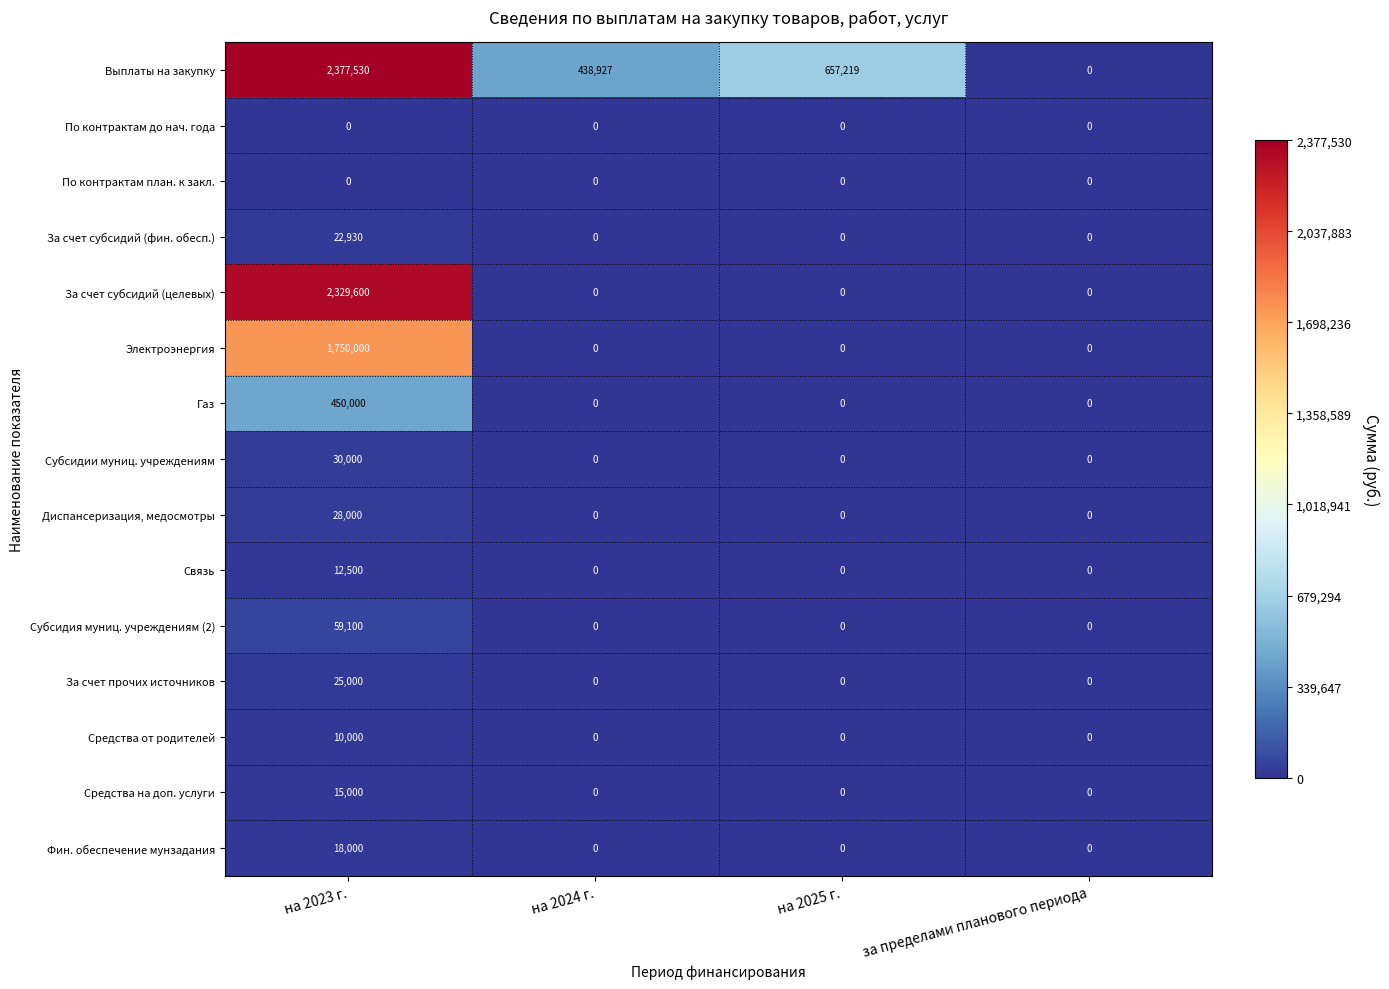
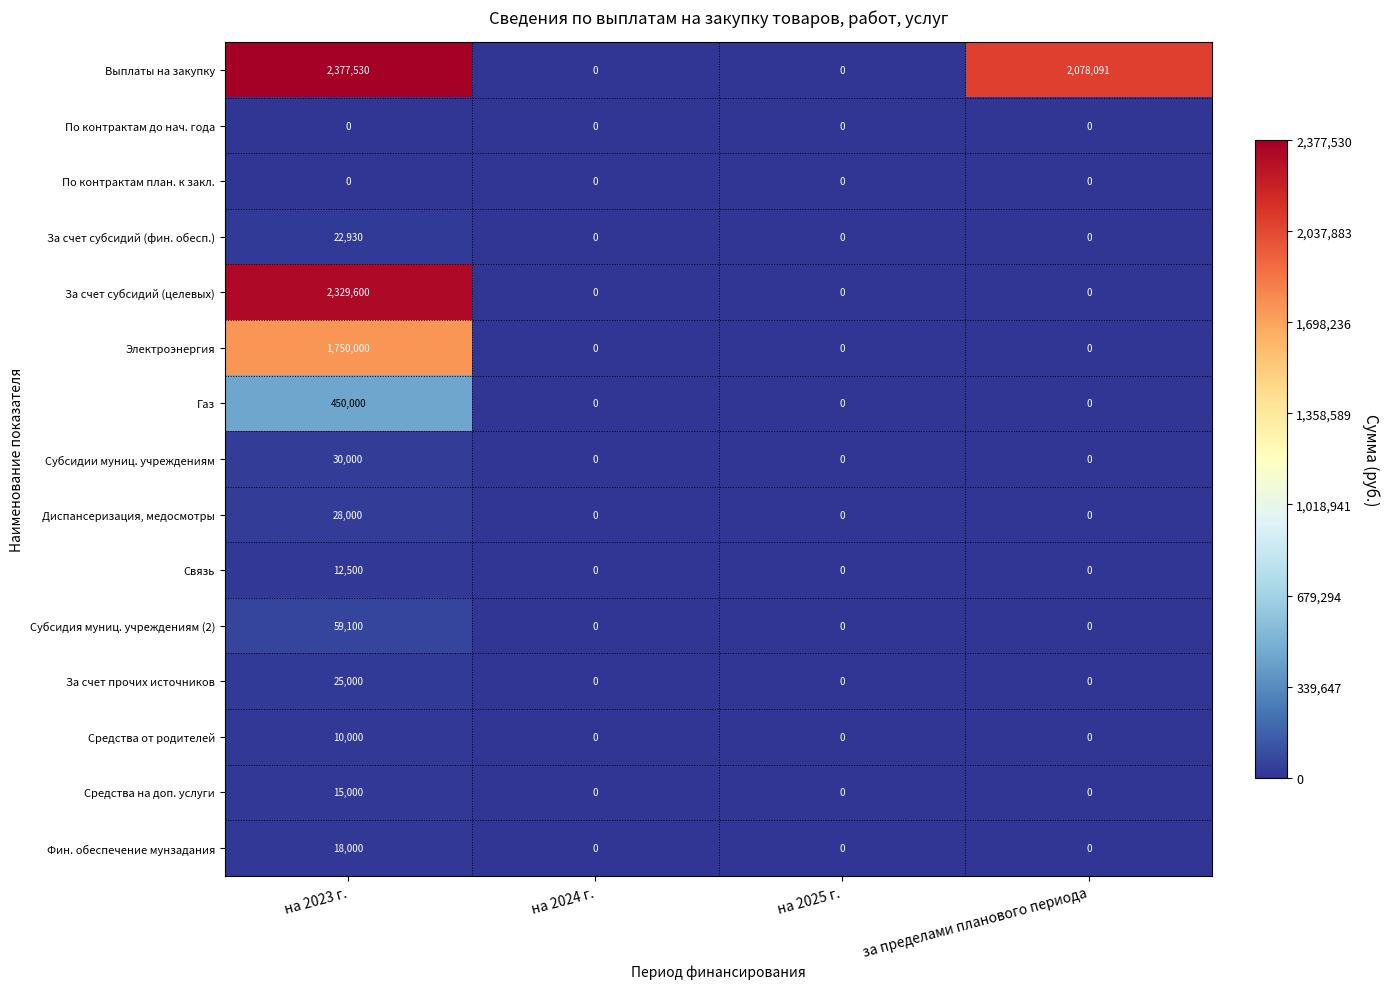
  {
    "Выплаты на закупку": {
      "на 2023 г.": "2,377,530",
-     "на 2024 г.": "438,927",
-     "на 2025 г.": "657,219",
-     "за пределами планового периода": "0"
+     "на 2024 г.": "0",
+     "на 2025 г.": "0",
+     "за пределами планового периода": "2,078,091"
    },
    "По контрактам до нач. года": {
      "на 2023 г.": "0",
      "на 2024 г.": "0",
      "на 2025 г.": "0",
      "за пределами планового периода": "0"
    },
    "По контрактам план. к закл.": {
      "на 2023 г.": "0",
      "на 2024 г.": "0",
      "на 2025 г.": "0",
      "за пределами планового периода": "0"
    },
    "За счет субсидий (фин. обесп.)": {
      "на 2023 г.": "22,930",
      "на 2024 г.": "0",
      "на 2025 г.": "0",
      "за пределами планового периода": "0"
    },
    "За счет субсидий (целевых)": {
      "на 2023 г.": "2,329,600",
      "на 2024 г.": "0",
      "на 2025 г.": "0",
      "за пределами планового периода": "0"
    },
    "Электроэнергия": {
      "на 2023 г.": "1,750,000",
      "на 2024 г.": "0",
      "на 2025 г.": "0",
      "за пределами планового периода": "0"
    },
    "Газ": {
      "на 2023 г.": "450,000",
      "на 2024 г.": "0",
      "на 2025 г.": "0",
      "за пределами планового периода": "0"
    },
    "Субсидии муниц. учреждениям": {
      "на 2023 г.": "30,000",
      "на 2024 г.": "0",
      "на 2025 г.": "0",
      "за пределами планового периода": "0"
    },
    "Диспансеризация, медосмотры": {
      "на 2023 г.": "28,000",
      "на 2024 г.": "0",
      "на 2025 г.": "0",
      "за пределами планового периода": "0"
    },
    "Связь": {
      "на 2023 г.": "12,500",
      "на 2024 г.": "0",
      "на 2025 г.": "0",
      "за пределами планового периода": "0"
    },
    "Субсидия муниц. учреждениям (2)": {
      "на 2023 г.": "59,100",
      "на 2024 г.": "0",
      "на 2025 г.": "0",
      "за пределами планового периода": "0"
    },
    "За счет прочих источников": {
      "на 2023 г.": "25,000",
      "на 2024 г.": "0",
      "на 2025 г.": "0",
      "за пределами планового периода": "0"
    },
    "Средства от родителей": {
      "на 2023 г.": "10,000",
      "на 2024 г.": "0",
      "на 2025 г.": "0",
      "за пределами планового периода": "0"
    },
    "Средства на доп. услуги": {
      "на 2023 г.": "15,000",
      "на 2024 г.": "0",
      "на 2025 г.": "0",
      "за пределами планового периода": "0"
    },
    "Фин. обеспечение мунзадания": {
      "на 2023 г.": "18,000",
      "на 2024 г.": "0",
      "на 2025 г.": "0",
      "за пределами планового периода": "0"
    }
  }
